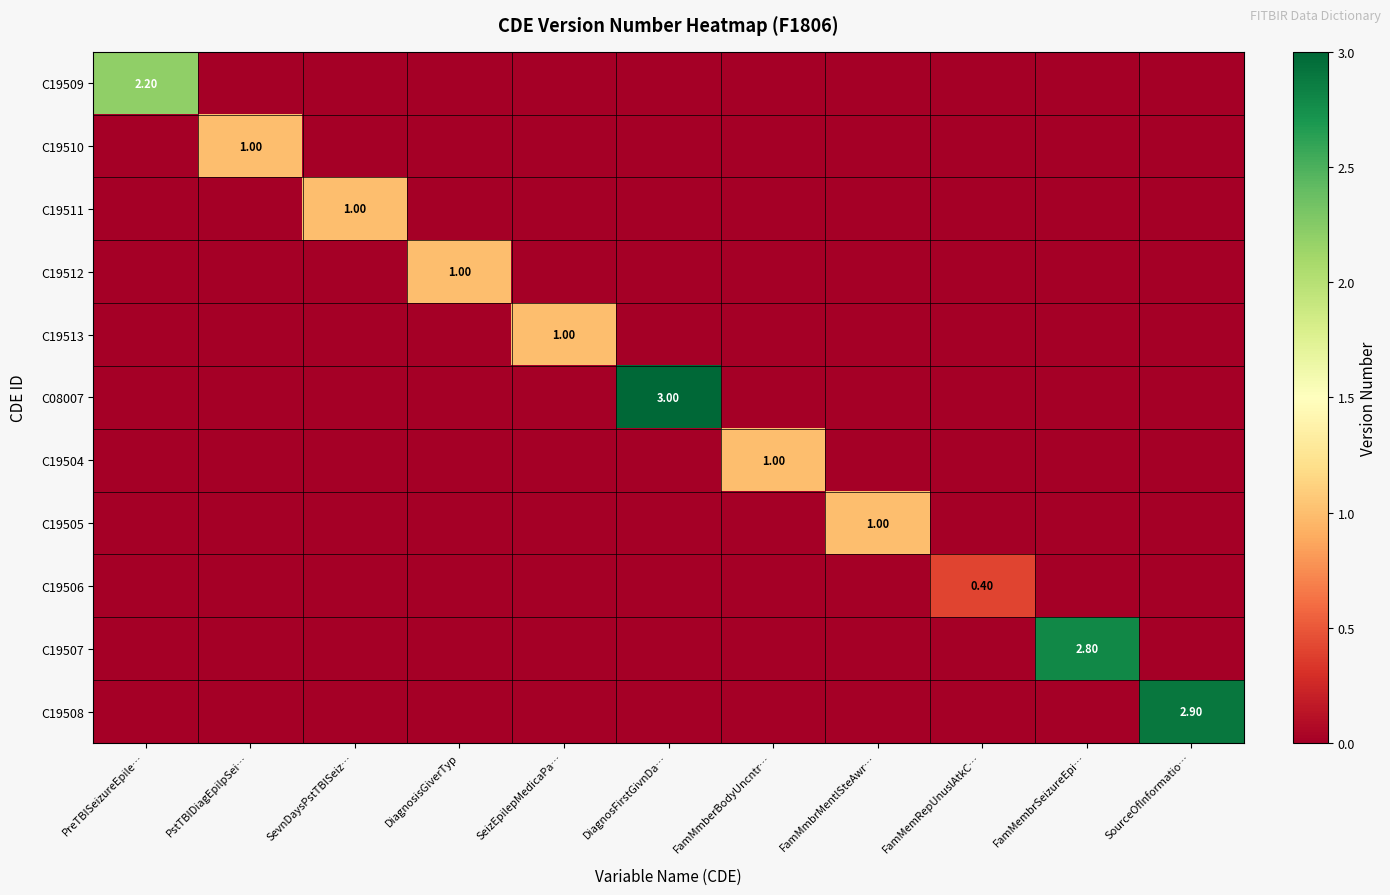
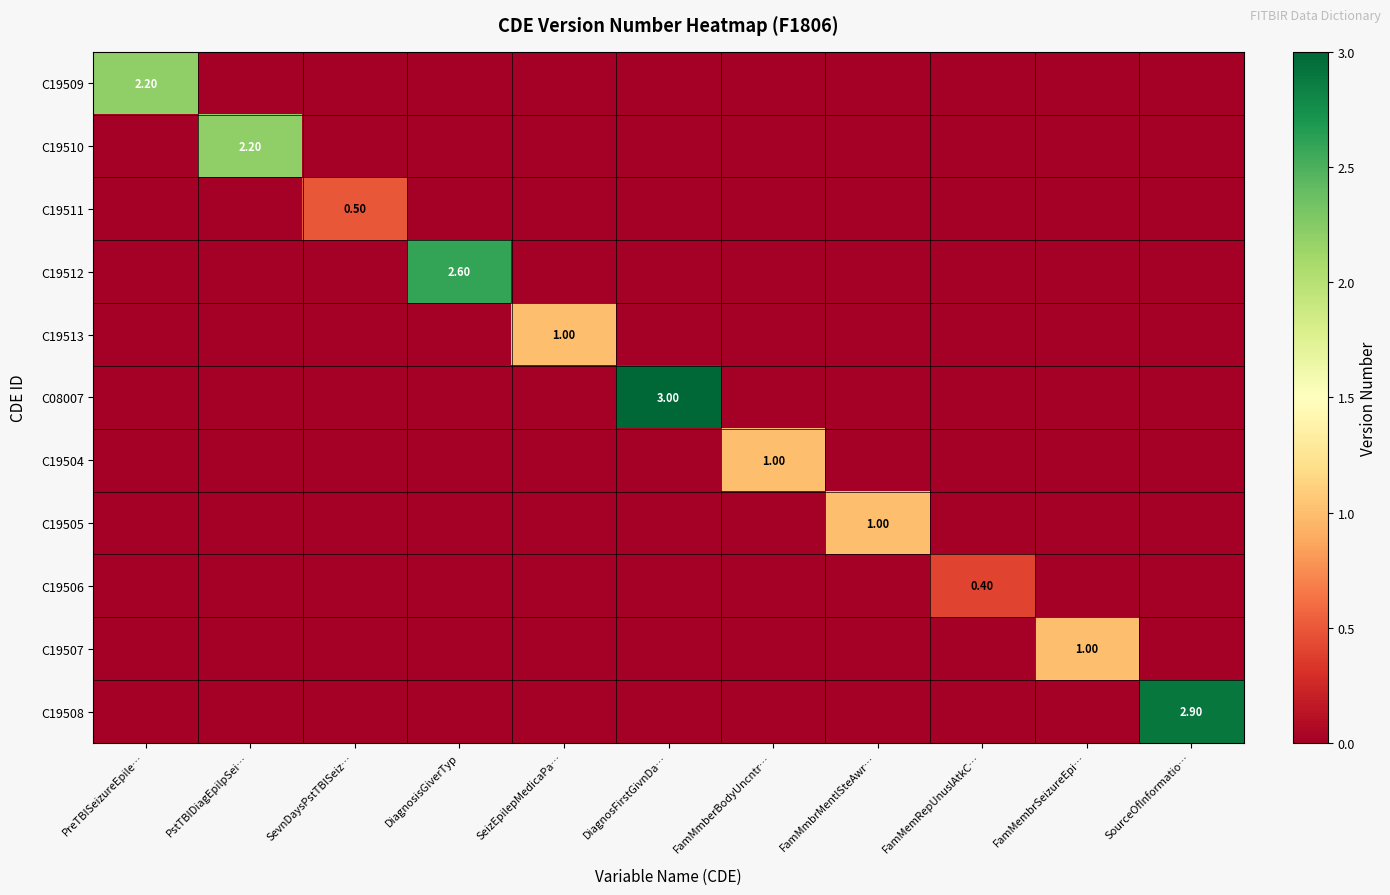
  {
    "C19509": {
      "PreTBISeizureEpile…": 2.20
    },
    "C19510": {
-     "PstTBIDiagEpilpSei…": 1.00
+     "PstTBIDiagEpilpSei…": 2.20
    },
    "C19511": {
-     "SevnDaysPstTBISeiz…": 1.00
+     "SevnDaysPstTBISeiz…": 0.50
    },
    "C19512": {
-     "DiagnosisGiverTyp": 1.00
+     "DiagnosisGiverTyp": 2.60
    },
    "C19513": {
      "SeizEpilepMedicaPa…": 1.00
    },
    "C08007": {
      "DiagnosFirstGivnDa…": 3.00
    },
    "C19504": {
      "FamMmberBodyUncntr…": 1.00
    },
    "C19505": {
      "FamMmbrMentlSteAwr…": 1.00
    },
    "C19506": {
      "FamMemRepUnuslAtkC…": 0.40
    },
    "C19507": {
-     "FamMembrSeizureEpi…": 2.80
+     "FamMembrSeizureEpi…": 1.00
    },
    "C19508": {
      "SourceOfInformatio…": 2.90
    }
  }
